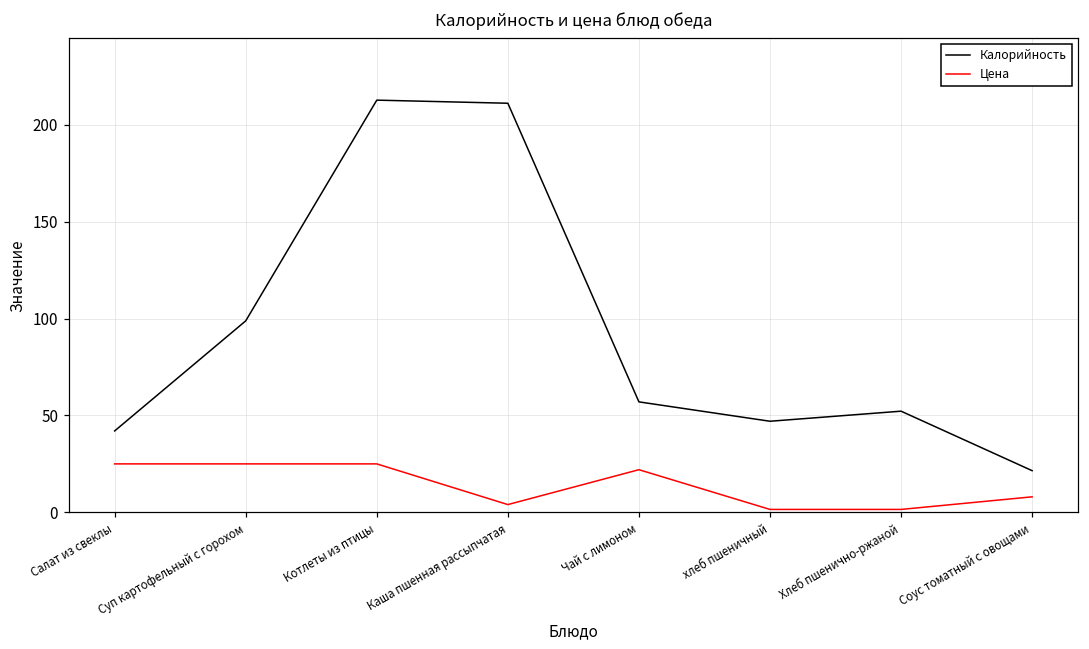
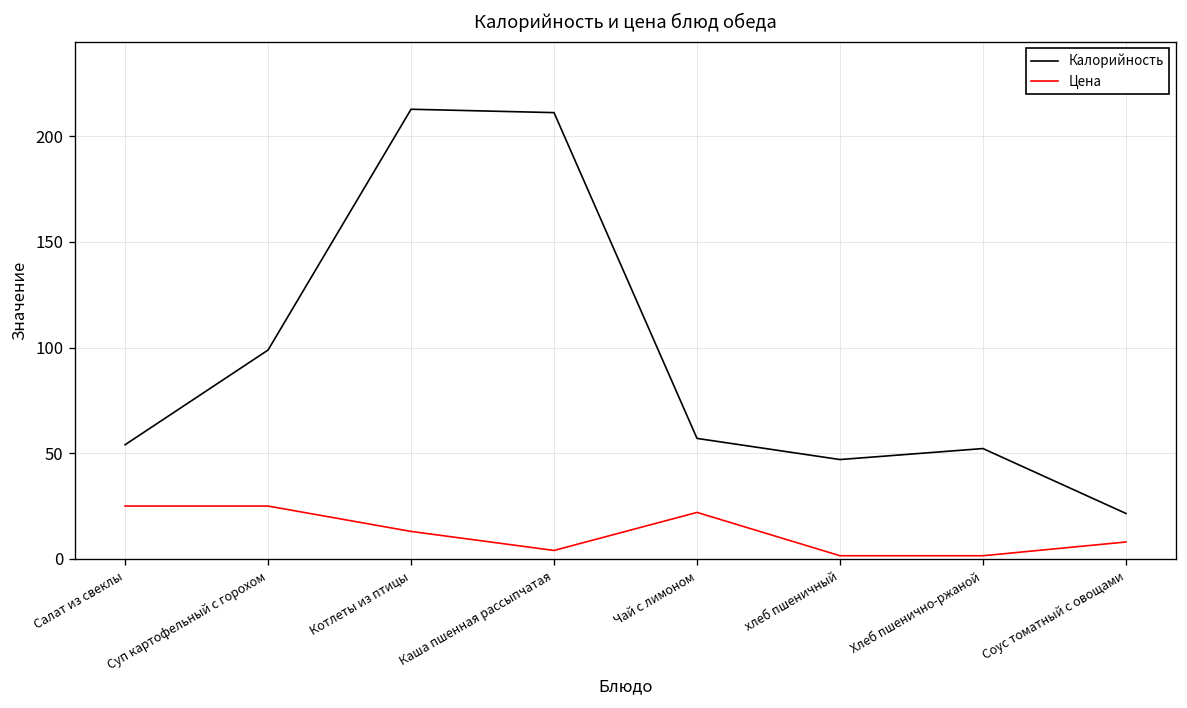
  {
    "Калорийность": {
-     "Салат из свеклы": 42,
+     "Салат из свеклы": 54,
      "Суп картофельный с горохом": 99,
      "Котлеты из птицы": 213,
      "Каша пшенная рассыпчатая": 211,
      "Чай с лимоном": 57,
      "хлеб пшеничный": 47,
      "Хлеб пшенично-ржаной": 52,
      "Соус томатный с овощами": 22
    },
    "Цена": {
      "Салат из свеклы": 25,
      "Суп картофельный с горохом": 25,
-     "Котлеты из птицы": 25,
+     "Котлеты из птицы": 13,
      "Каша пшенная рассыпчатая": 4,
      "Чай с лимоном": 22,
      "хлеб пшеничный": 2,
      "Хлеб пшенично-ржаной": 2,
      "Соус томатный с овощами": 8
    }
  }
